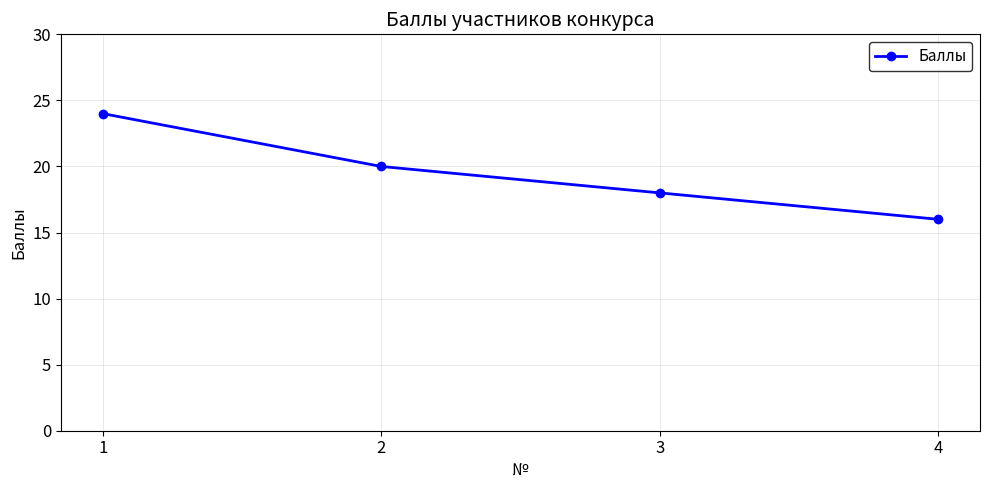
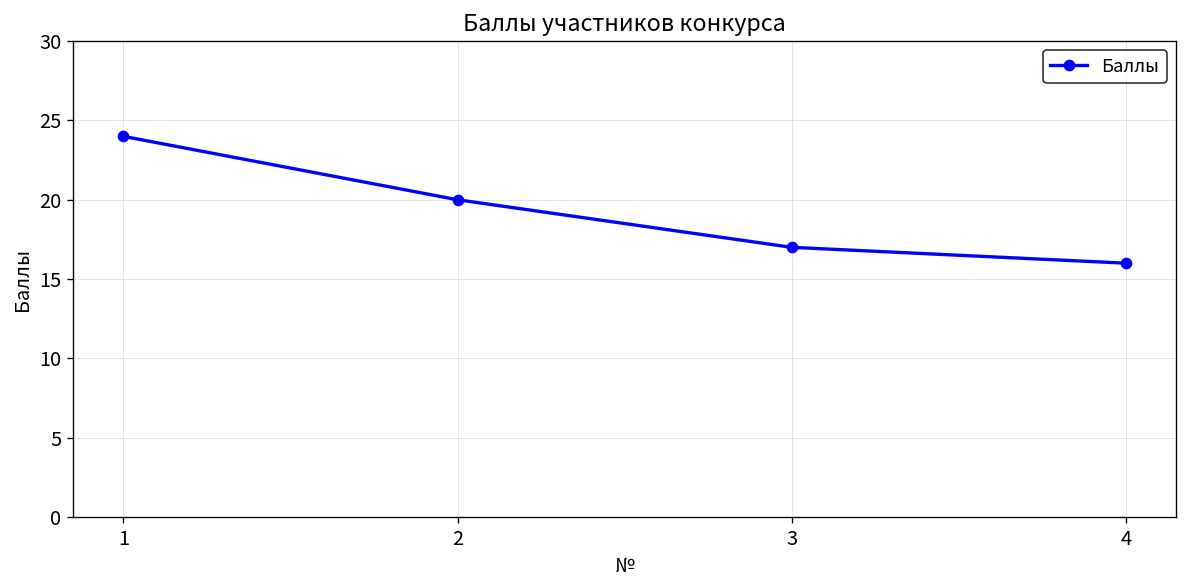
  {
    "1": 24,
    "2": 20,
-   "3": 18,
+   "3": 17,
    "4": 16
  }
